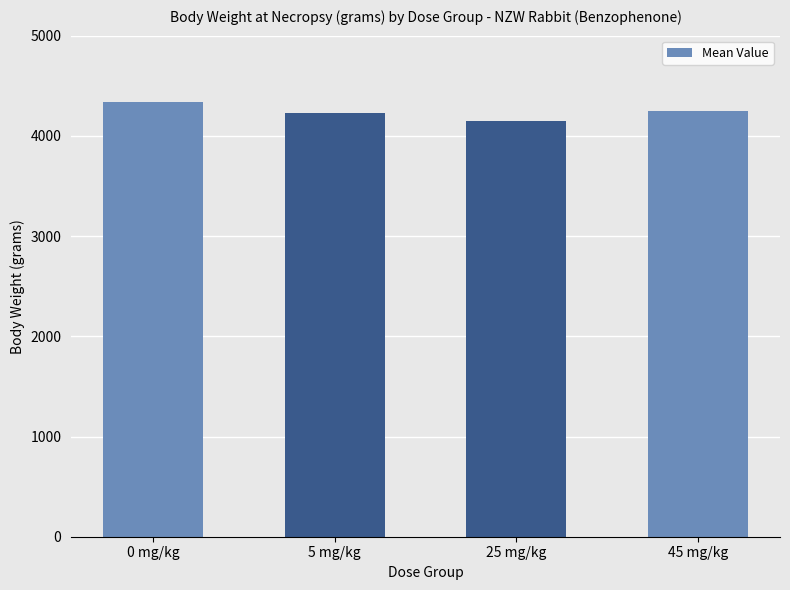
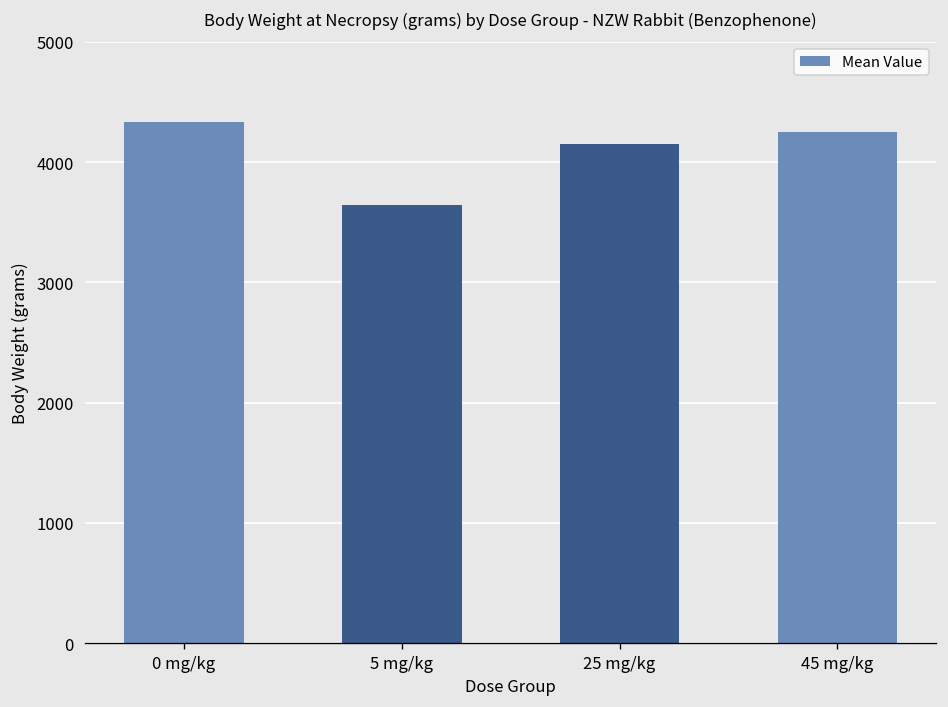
  {
    "0 mg/kg": 4330,
-   "5 mg/kg": 4230,
+   "5 mg/kg": 3640,
    "25 mg/kg": 4150,
    "45 mg/kg": 4250
  }
